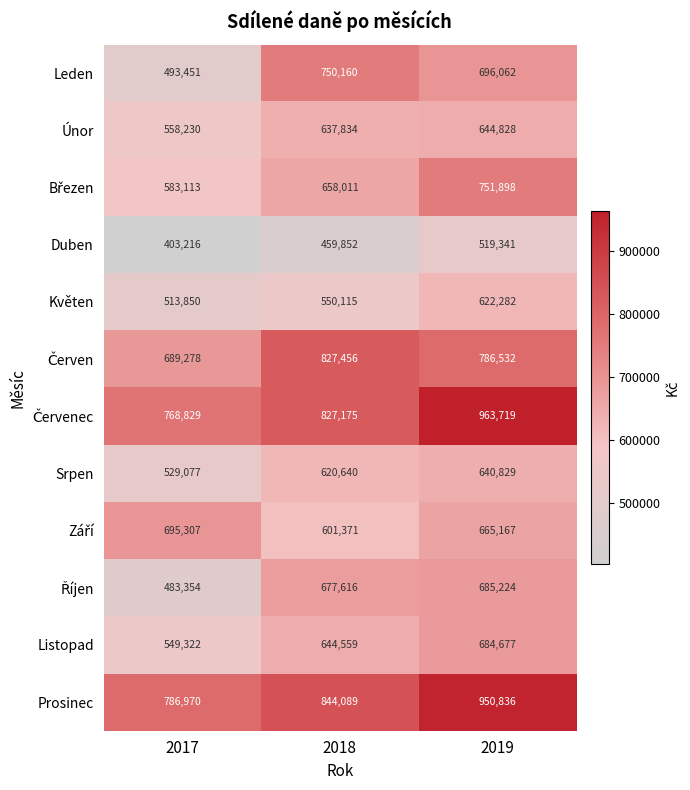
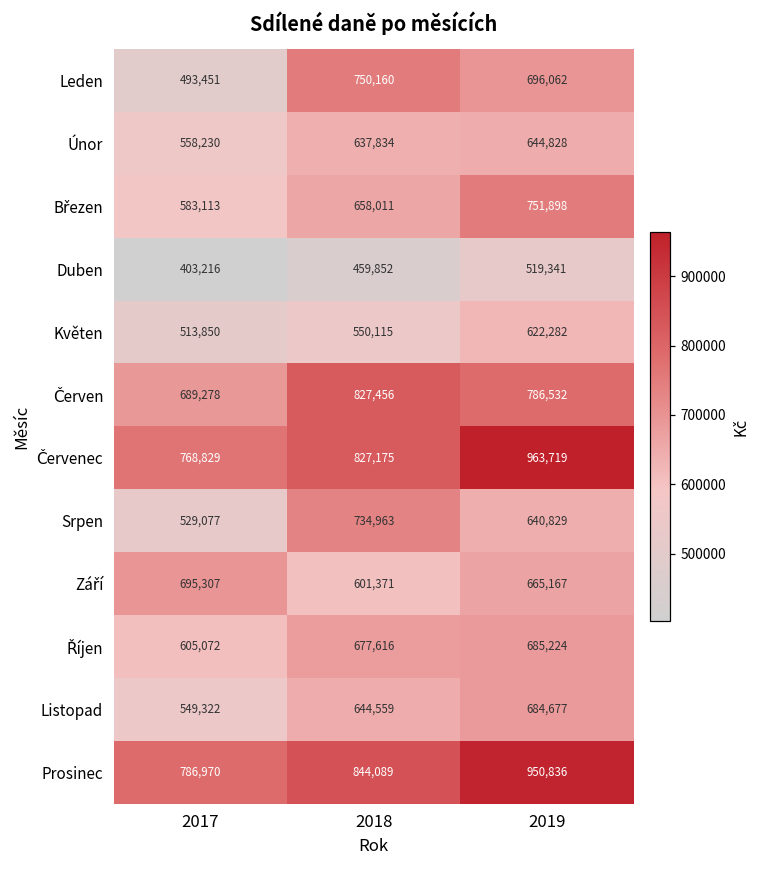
  {
    "Leden": {
      "2017": "493,451",
      "2018": "750,160",
      "2019": "696,062"
    },
    "Únor": {
      "2017": "558,230",
      "2018": "637,834",
      "2019": "644,828"
    },
    "Březen": {
      "2017": "583,113",
      "2018": "658,011",
      "2019": "751,898"
    },
    "Duben": {
      "2017": "403,216",
      "2018": "459,852",
      "2019": "519,341"
    },
    "Květen": {
      "2017": "513,850",
      "2018": "550,115",
      "2019": "622,282"
    },
    "Červen": {
      "2017": "689,278",
      "2018": "827,456",
      "2019": "786,532"
    },
    "Červenec": {
      "2017": "768,829",
      "2018": "827,175",
      "2019": "963,719"
    },
    "Srpen": {
      "2017": "529,077",
-     "2018": "620,640",
+     "2018": "734,963",
      "2019": "640,829"
    },
    "Září": {
      "2017": "695,307",
      "2018": "601,371",
      "2019": "665,167"
    },
    "Říjen": {
-     "2017": "483,354",
+     "2017": "605,072",
      "2018": "677,616",
      "2019": "685,224"
    },
    "Listopad": {
      "2017": "549,322",
      "2018": "644,559",
      "2019": "684,677"
    },
    "Prosinec": {
      "2017": "786,970",
      "2018": "844,089",
      "2019": "950,836"
    }
  }
